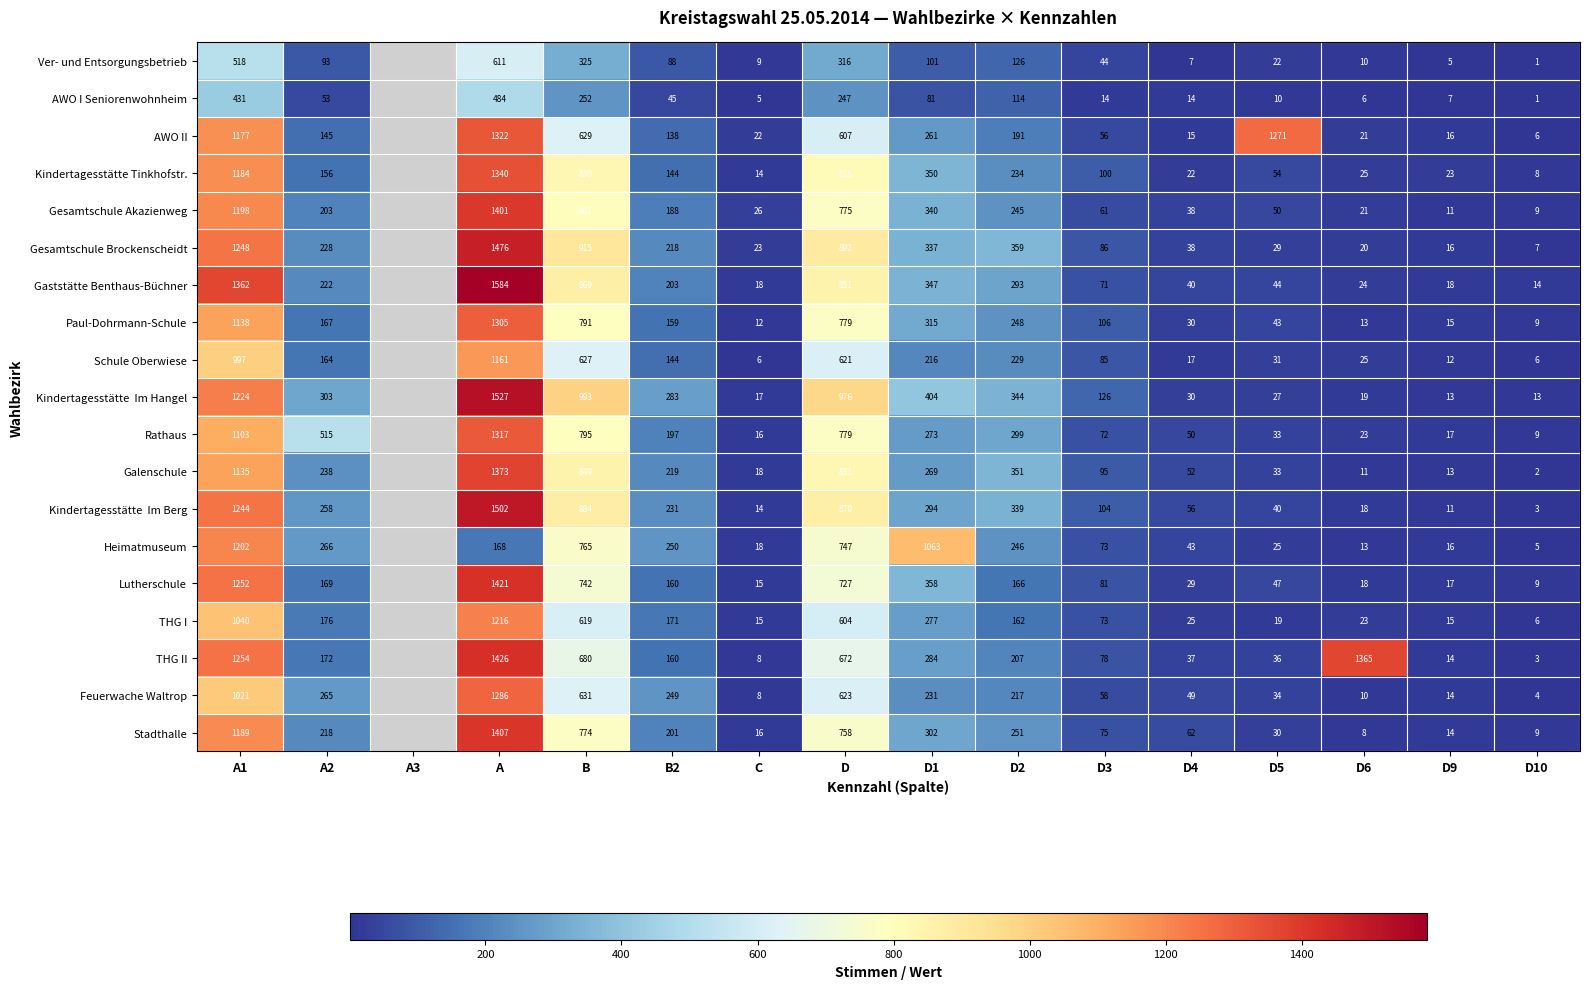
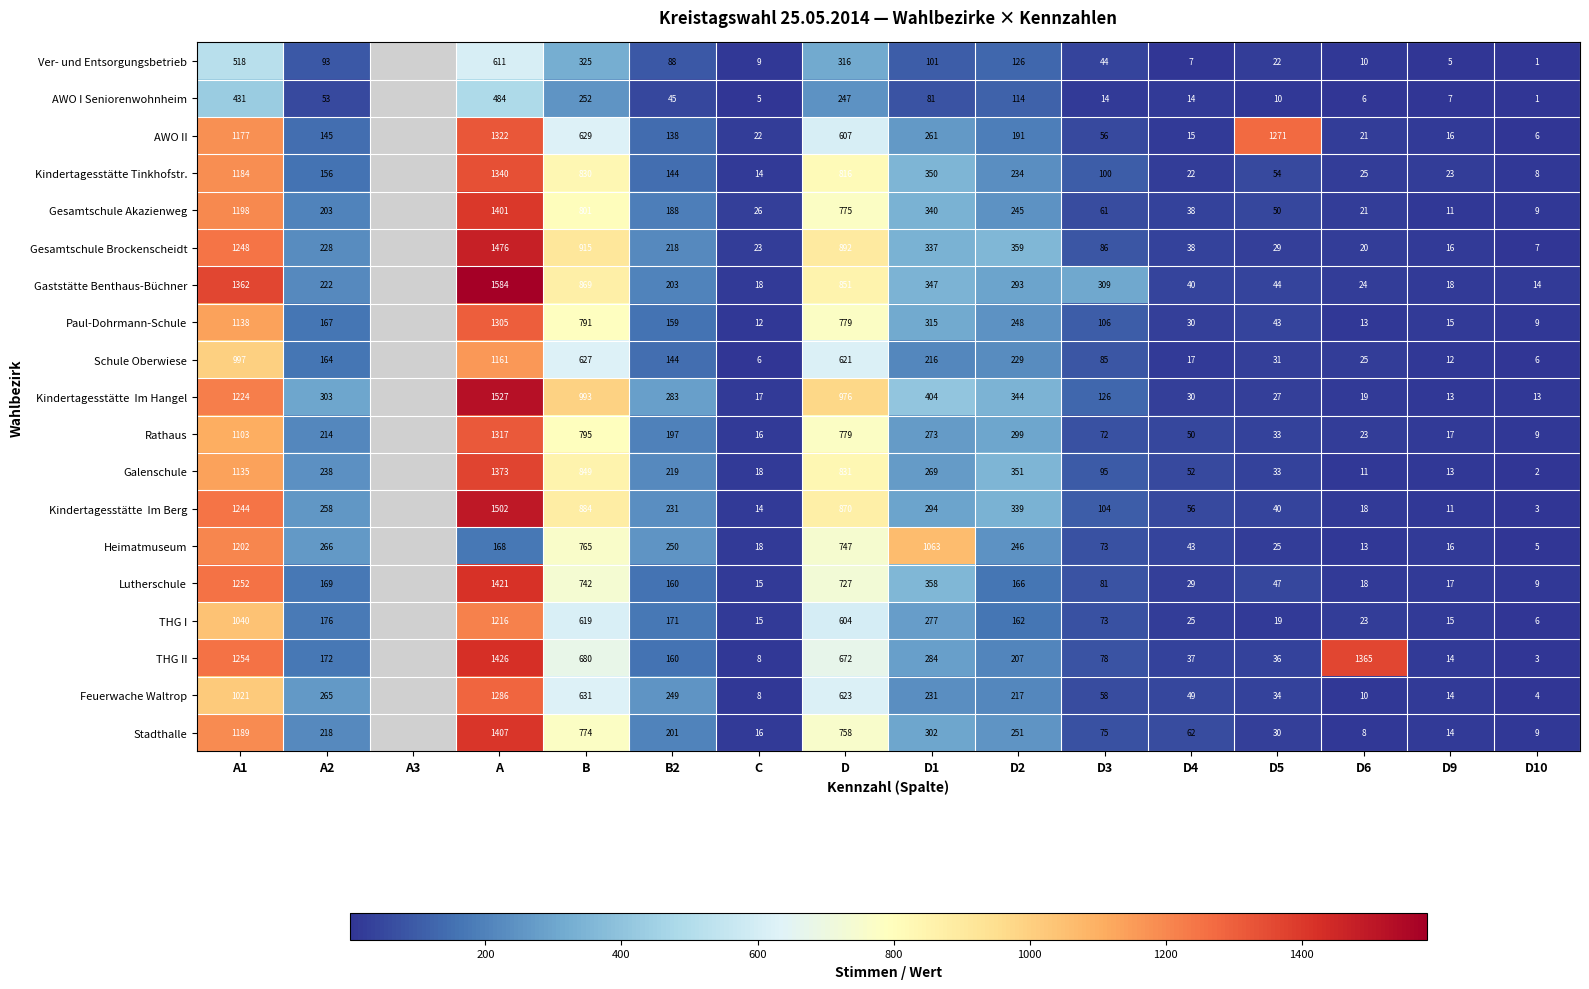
  {
    "Gaststätte Benthaus-Büchner": {
      "A1": 1362,
      "A2": 222,
      "A": 1584,
      "B": 869,
      "B2": 203,
      "C": 18,
      "D": 851,
      "D1": 347,
      "D2": 293,
-     "D3": 71,
+     "D3": 309,
      "D4": 40,
      "D5": 44,
      "D6": 24,
      "D9": 18,
      "D10": 14
    },
    "Rathaus": {
      "A1": 1103,
-     "A2": 515,
+     "A2": 214,
      "A": 1317,
      "B": 795,
      "B2": 197,
      "C": 16,
      "D": 779,
      "D1": 273,
      "D2": 299,
      "D3": 72,
      "D4": 50,
      "D5": 33,
      "D6": 23,
      "D9": 17,
      "D10": 9
    }
  }
